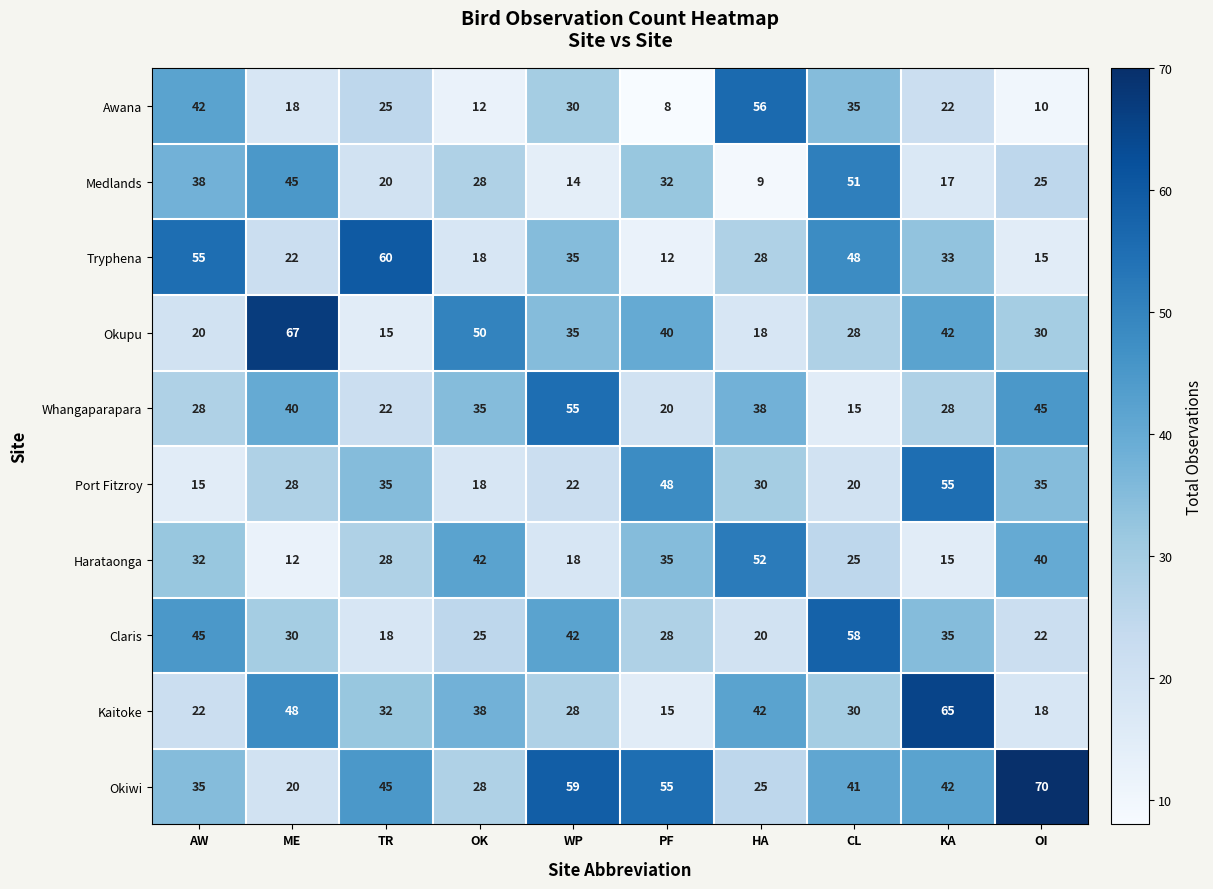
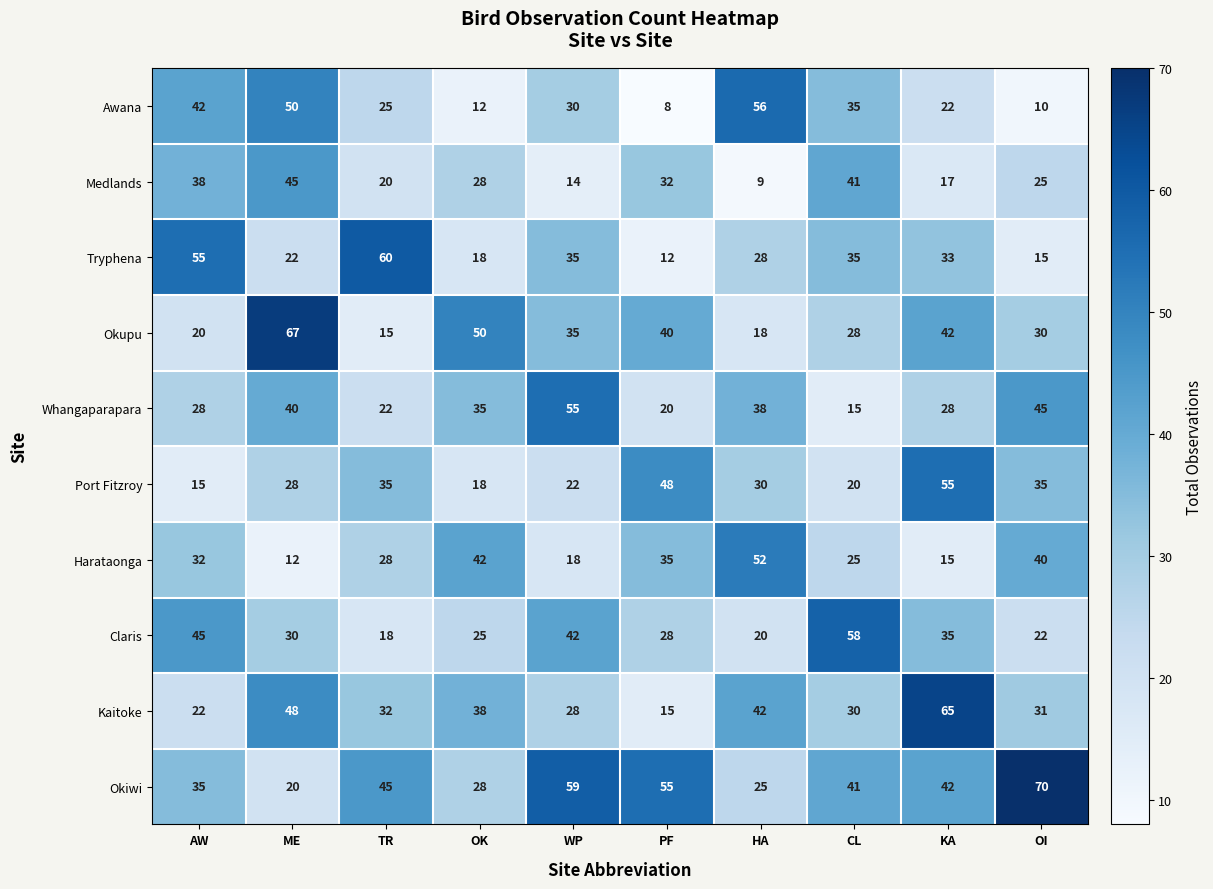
  {
    "Awana": {
      "AW": 42,
-     "ME": 18,
+     "ME": 50,
      "TR": 25,
      "OK": 12,
      "WP": 30,
      "PF": 8,
      "HA": 56,
      "CL": 35,
      "KA": 22,
      "OI": 10
    },
    "Medlands": {
      "AW": 38,
      "ME": 45,
      "TR": 20,
      "OK": 28,
      "WP": 14,
      "PF": 32,
      "HA": 9,
-     "CL": 51,
+     "CL": 41,
      "KA": 17,
      "OI": 25
    },
    "Tryphena": {
      "AW": 55,
      "ME": 22,
      "TR": 60,
      "OK": 18,
      "WP": 35,
      "PF": 12,
      "HA": 28,
-     "CL": 48,
+     "CL": 35,
      "KA": 33,
      "OI": 15
    },
    "Okupu": {
      "AW": 20,
      "ME": 67,
      "TR": 15,
      "OK": 50,
      "WP": 35,
      "PF": 40,
      "HA": 18,
      "CL": 28,
      "KA": 42,
      "OI": 30
    },
    "Whangaparapara": {
      "AW": 28,
      "ME": 40,
      "TR": 22,
      "OK": 35,
      "WP": 55,
      "PF": 20,
      "HA": 38,
      "CL": 15,
      "KA": 28,
      "OI": 45
    },
    "Port Fitzroy": {
      "AW": 15,
      "ME": 28,
      "TR": 35,
      "OK": 18,
      "WP": 22,
      "PF": 48,
      "HA": 30,
      "CL": 20,
      "KA": 55,
      "OI": 35
    },
    "Harataonga": {
      "AW": 32,
      "ME": 12,
      "TR": 28,
      "OK": 42,
      "WP": 18,
      "PF": 35,
      "HA": 52,
      "CL": 25,
      "KA": 15,
      "OI": 40
    },
    "Claris": {
      "AW": 45,
      "ME": 30,
      "TR": 18,
      "OK": 25,
      "WP": 42,
      "PF": 28,
      "HA": 20,
      "CL": 58,
      "KA": 35,
      "OI": 22
    },
    "Kaitoke": {
      "AW": 22,
      "ME": 48,
      "TR": 32,
      "OK": 38,
      "WP": 28,
      "PF": 15,
      "HA": 42,
      "CL": 30,
      "KA": 65,
-     "OI": 18
+     "OI": 31
    },
    "Okiwi": {
      "AW": 35,
      "ME": 20,
      "TR": 45,
      "OK": 28,
      "WP": 59,
      "PF": 55,
      "HA": 25,
      "CL": 41,
      "KA": 42,
      "OI": 70
    }
  }
